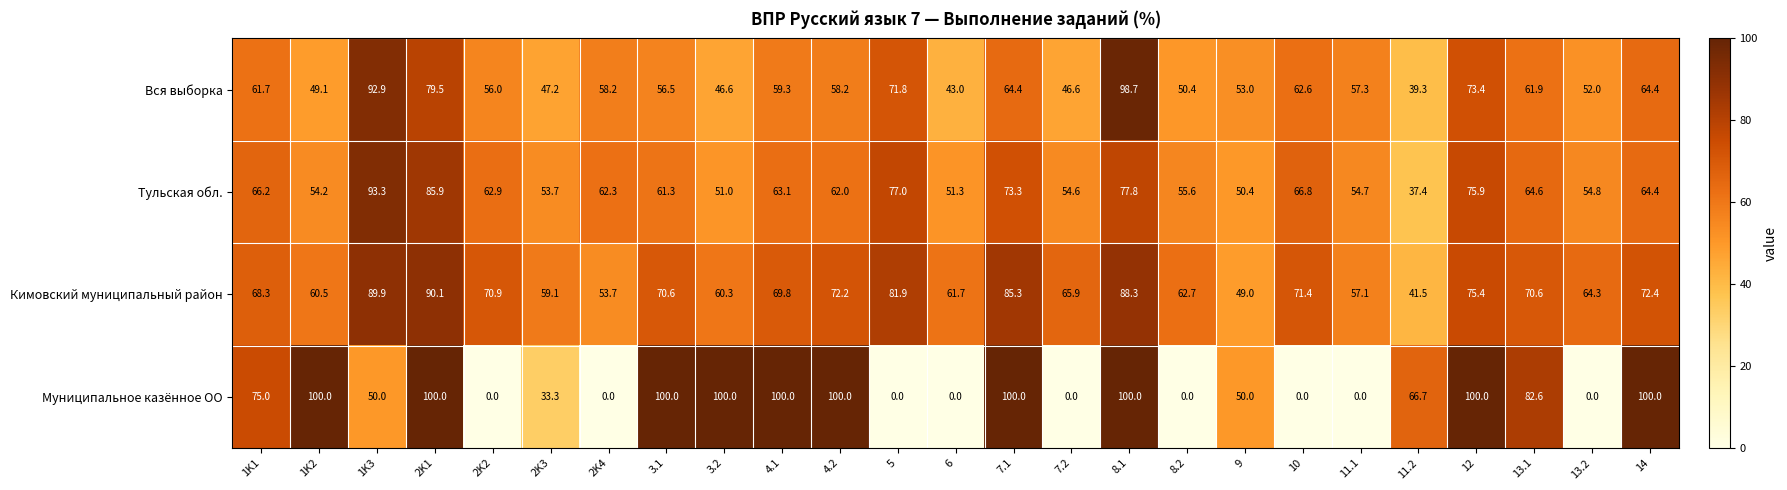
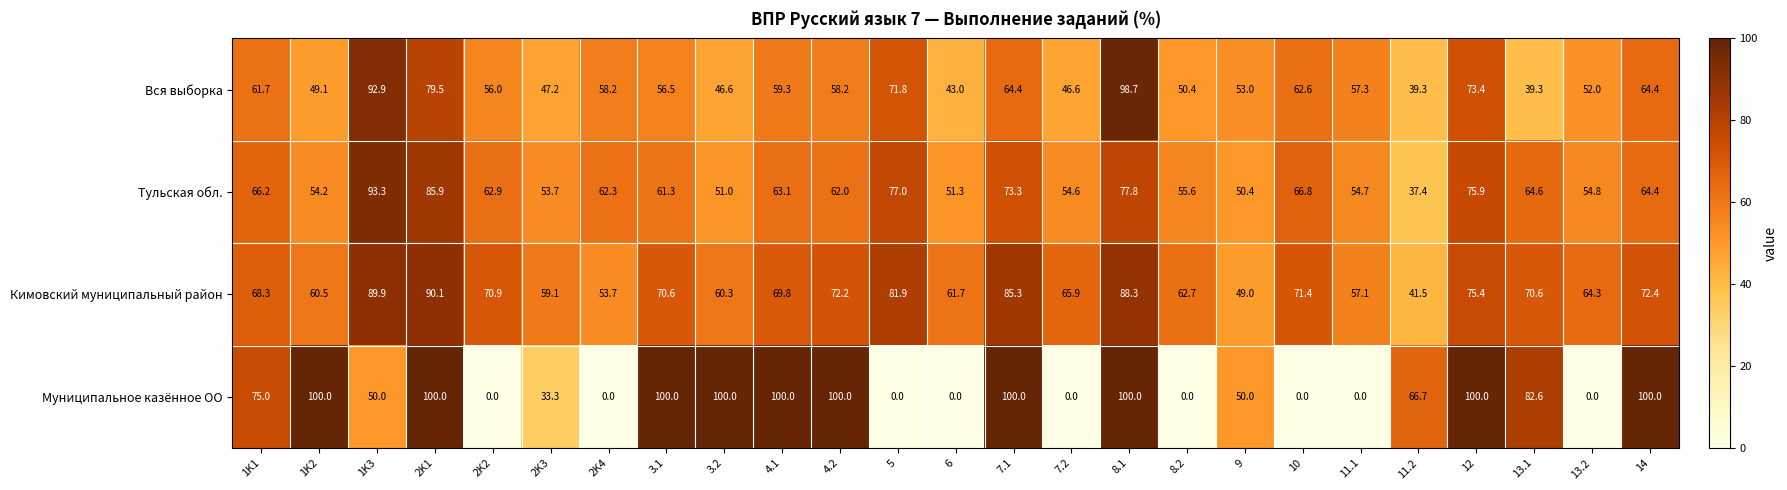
  {
    "Вся выборка": {
      "1K1": 61.7,
      "1K2": 49.1,
      "1K3": 92.9,
      "2K1": 79.5,
      "2K2": 56.0,
      "2K3": 47.2,
      "2K4": 58.2,
      "3.1": 56.5,
      "3.2": 46.6,
      "4.1": 59.3,
      "4.2": 58.2,
      "5": 71.8,
      "6": 43.0,
      "7.1": 64.4,
      "7.2": 46.6,
      "8.1": 98.7,
      "8.2": 50.4,
      "9": 53.0,
      "10": 62.6,
      "11.1": 57.3,
      "11.2": 39.3,
      "12": 73.4,
-     "13.1": 61.9,
+     "13.1": 39.3,
      "13.2": 52.0,
      "14": 64.4
    },
    "Тульская обл.": {
      "1K1": 66.2,
      "1K2": 54.2,
      "1K3": 93.3,
      "2K1": 85.9,
      "2K2": 62.9,
      "2K3": 53.7,
      "2K4": 62.3,
      "3.1": 61.3,
      "3.2": 51.0,
      "4.1": 63.1,
      "4.2": 62.0,
      "5": 77.0,
      "6": 51.3,
      "7.1": 73.3,
      "7.2": 54.6,
      "8.1": 77.8,
      "8.2": 55.6,
      "9": 50.4,
      "10": 66.8,
      "11.1": 54.7,
      "11.2": 37.4,
      "12": 75.9,
      "13.1": 64.6,
      "13.2": 54.8,
      "14": 64.4
    },
    "Кимовский муниципальный район": {
      "1K1": 68.3,
      "1K2": 60.5,
      "1K3": 89.9,
      "2K1": 90.1,
      "2K2": 70.9,
      "2K3": 59.1,
      "2K4": 53.7,
      "3.1": 70.6,
      "3.2": 60.3,
      "4.1": 69.8,
      "4.2": 72.2,
      "5": 81.9,
      "6": 61.7,
      "7.1": 85.3,
      "7.2": 65.9,
      "8.1": 88.3,
      "8.2": 62.7,
      "9": 49.0,
      "10": 71.4,
      "11.1": 57.1,
      "11.2": 41.5,
      "12": 75.4,
      "13.1": 70.6,
      "13.2": 64.3,
      "14": 72.4
    },
    "Муниципальное казённое ОО": {
      "1K1": 75.0,
      "1K2": 100.0,
      "1K3": 50.0,
      "2K1": 100.0,
      "2K2": 0.0,
      "2K3": 33.3,
      "2K4": 0.0,
      "3.1": 100.0,
      "3.2": 100.0,
      "4.1": 100.0,
      "4.2": 100.0,
      "5": 0.0,
      "6": 0.0,
      "7.1": 100.0,
      "7.2": 0.0,
      "8.1": 100.0,
      "8.2": 0.0,
      "9": 50.0,
      "10": 0.0,
      "11.1": 0.0,
      "11.2": 66.7,
      "12": 100.0,
      "13.1": 82.6,
      "13.2": 0.0,
      "14": 100.0
    }
  }
